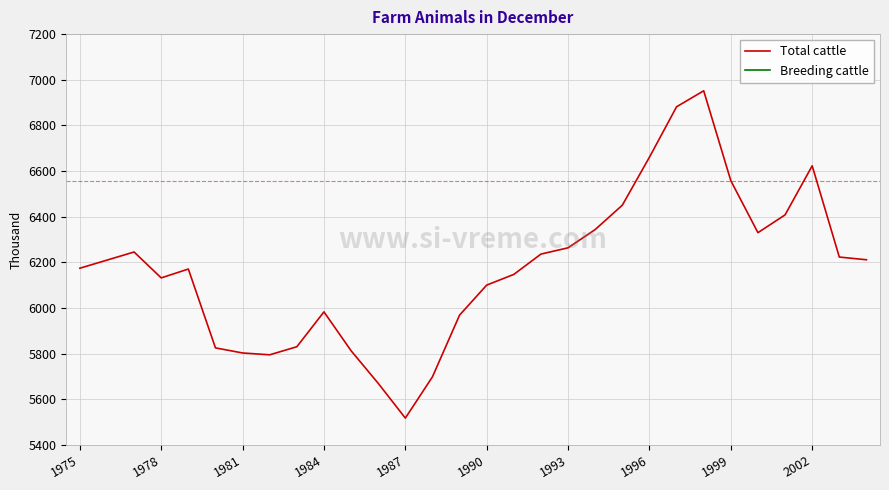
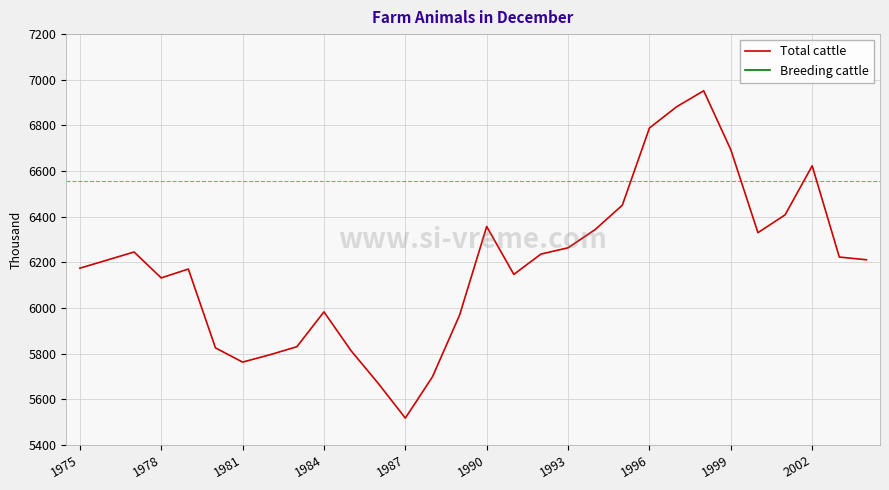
  {
    "Total cattle": {
      "1975": 6170,
      "1978": 6130,
-     "1981": 5800,
+     "1981": 5760,
      "1984": 5980,
      "1987": 5520,
-     "1990": 6100,
+     "1990": 6360,
      "1993": 6260,
-     "1996": 6660,
-     "1999": 6560,
+     "1996": 6790,
+     "1999": 6690,
      "2002": 6620
    }
  }
